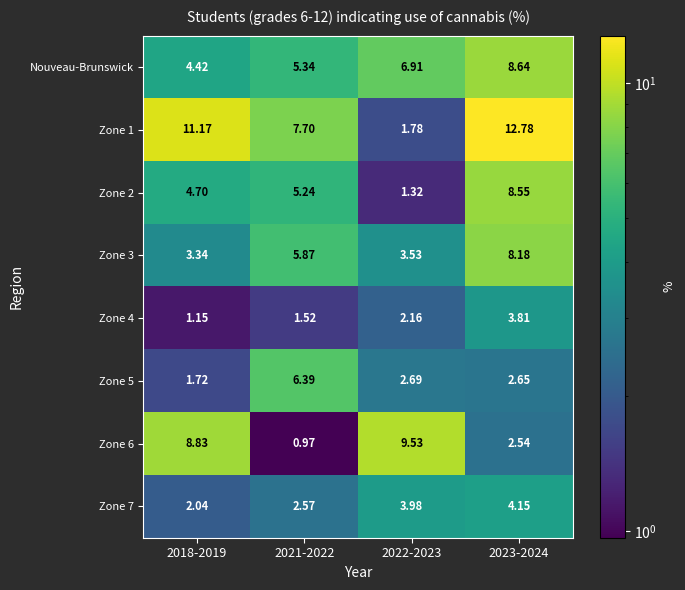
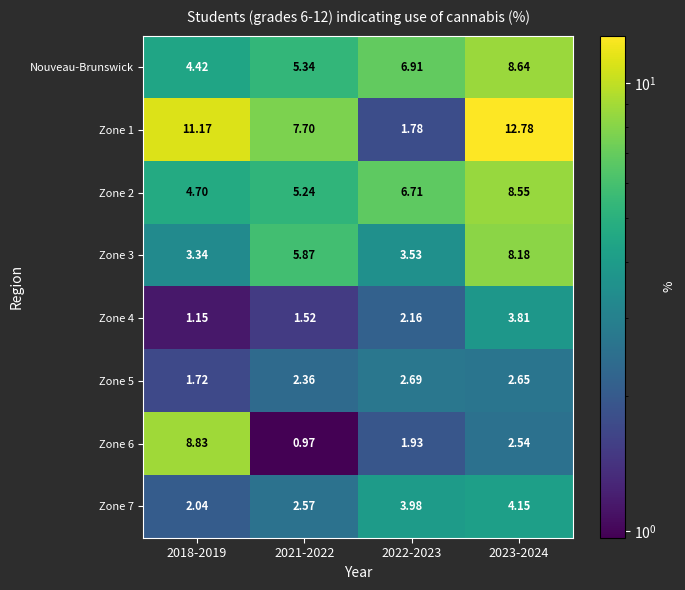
  {
    "Nouveau-Brunswick": {
      "2018-2019": 4.42,
      "2021-2022": 5.34,
      "2022-2023": 6.91,
      "2023-2024": 8.64
    },
    "Zone 1": {
      "2018-2019": 11.17,
      "2021-2022": 7.70,
      "2022-2023": 1.78,
      "2023-2024": 12.78
    },
    "Zone 2": {
      "2018-2019": 4.70,
      "2021-2022": 5.24,
-     "2022-2023": 1.32,
+     "2022-2023": 6.71,
      "2023-2024": 8.55
    },
    "Zone 3": {
      "2018-2019": 3.34,
      "2021-2022": 5.87,
      "2022-2023": 3.53,
      "2023-2024": 8.18
    },
    "Zone 4": {
      "2018-2019": 1.15,
      "2021-2022": 1.52,
      "2022-2023": 2.16,
      "2023-2024": 3.81
    },
    "Zone 5": {
      "2018-2019": 1.72,
-     "2021-2022": 6.39,
+     "2021-2022": 2.36,
      "2022-2023": 2.69,
      "2023-2024": 2.65
    },
    "Zone 6": {
      "2018-2019": 8.83,
      "2021-2022": 0.97,
-     "2022-2023": 9.53,
+     "2022-2023": 1.93,
      "2023-2024": 2.54
    },
    "Zone 7": {
      "2018-2019": 2.04,
      "2021-2022": 2.57,
      "2022-2023": 3.98,
      "2023-2024": 4.15
    }
  }
